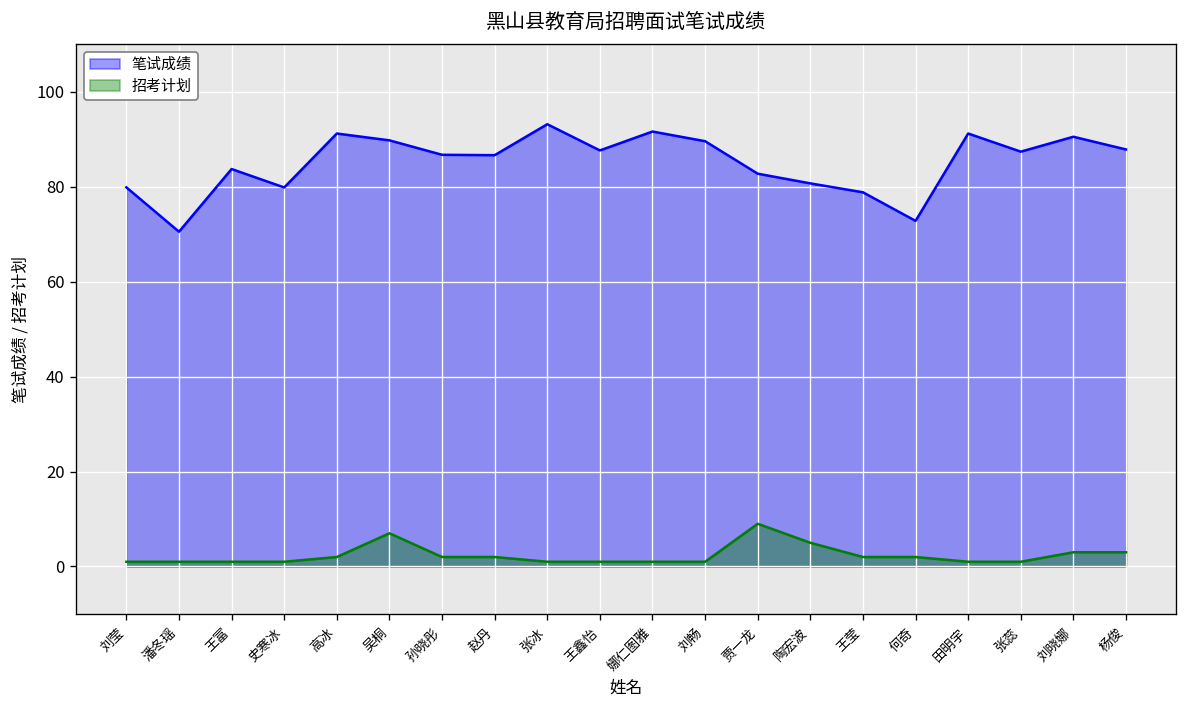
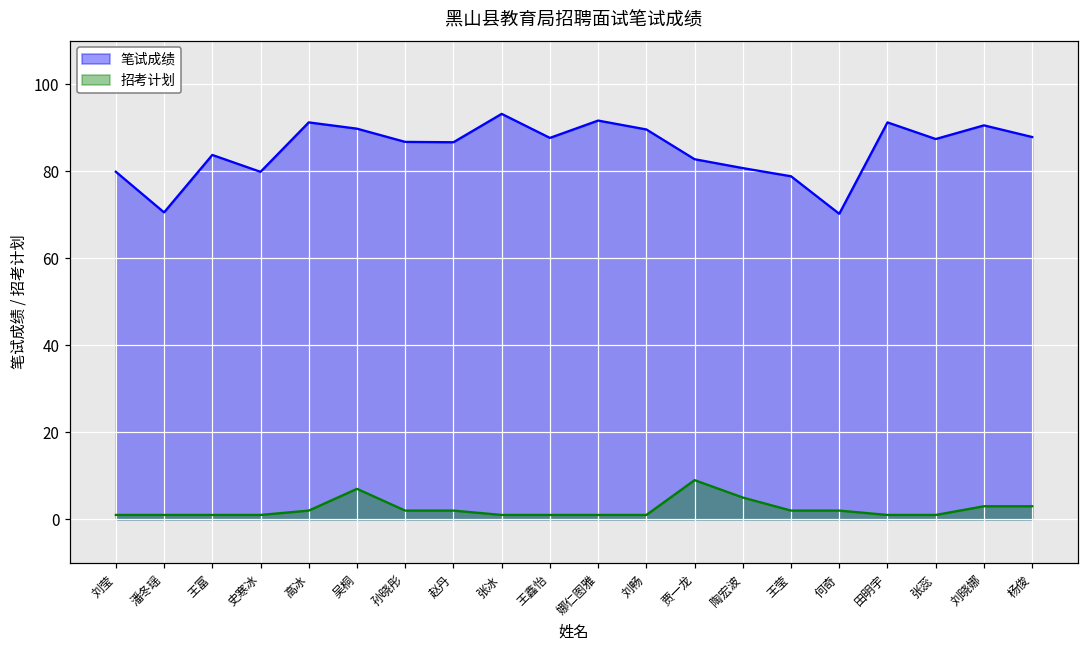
  {
    "笔试成绩": {
      "刘莹": 80,
      "潘冬瑶": 71,
      "王富": 84,
      "史寒冰": 80,
      "高冰": 91,
      "吴桐": 90,
      "孙晓彤": 87,
      "赵丹": 87,
      "张冰": 93,
      "王鑫怡": 88,
      "娜仁图雅": 92,
      "刘畅": 90,
      "贾一龙": 83,
      "陶宏波": 81,
      "王莹": 79,
-     "何奇": 73,
+     "何奇": 70,
      "田明宇": 91,
      "张蕊": 87,
      "刘晓娜": 91,
      "杨俊": 88
    },
    "招考计划": {
      "刘莹": 1,
      "潘冬瑶": 1,
      "王富": 1,
      "史寒冰": 1,
      "高冰": 2,
      "吴桐": 7,
      "孙晓彤": 2,
      "赵丹": 2,
      "张冰": 1,
      "王鑫怡": 1,
      "娜仁图雅": 1,
      "刘畅": 1,
      "贾一龙": 9,
      "陶宏波": 5,
      "王莹": 2,
      "何奇": 2,
      "田明宇": 1,
      "张蕊": 1,
      "刘晓娜": 3,
      "杨俊": 3
    }
  }
